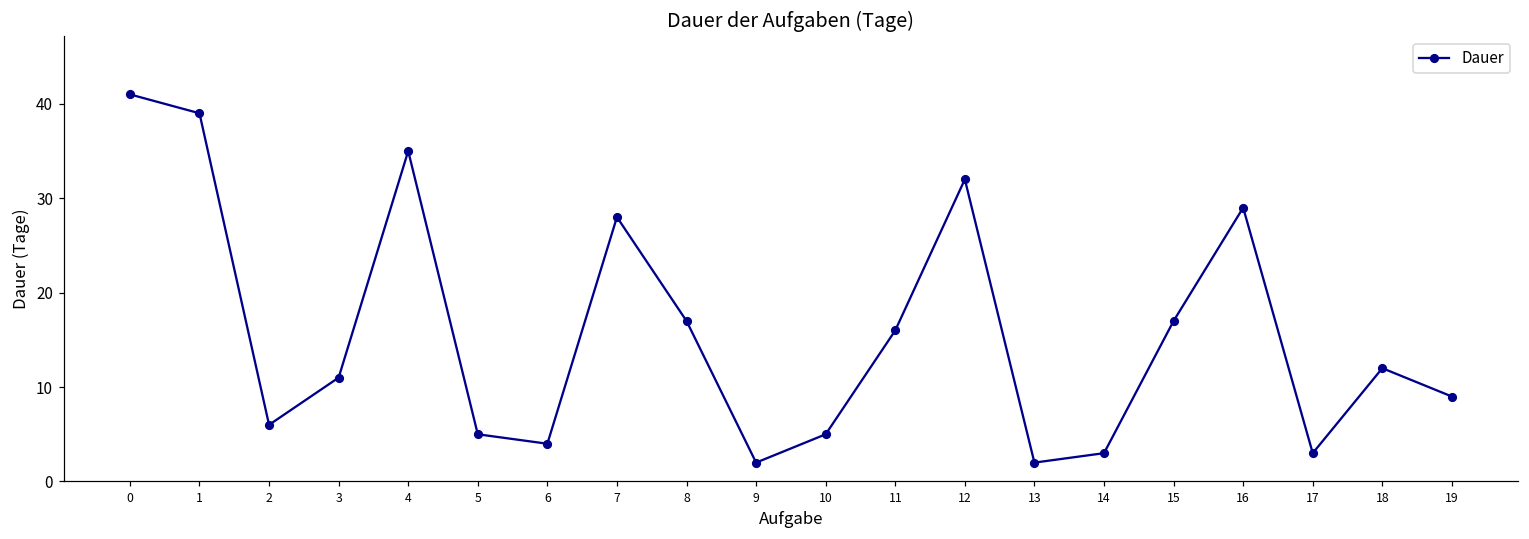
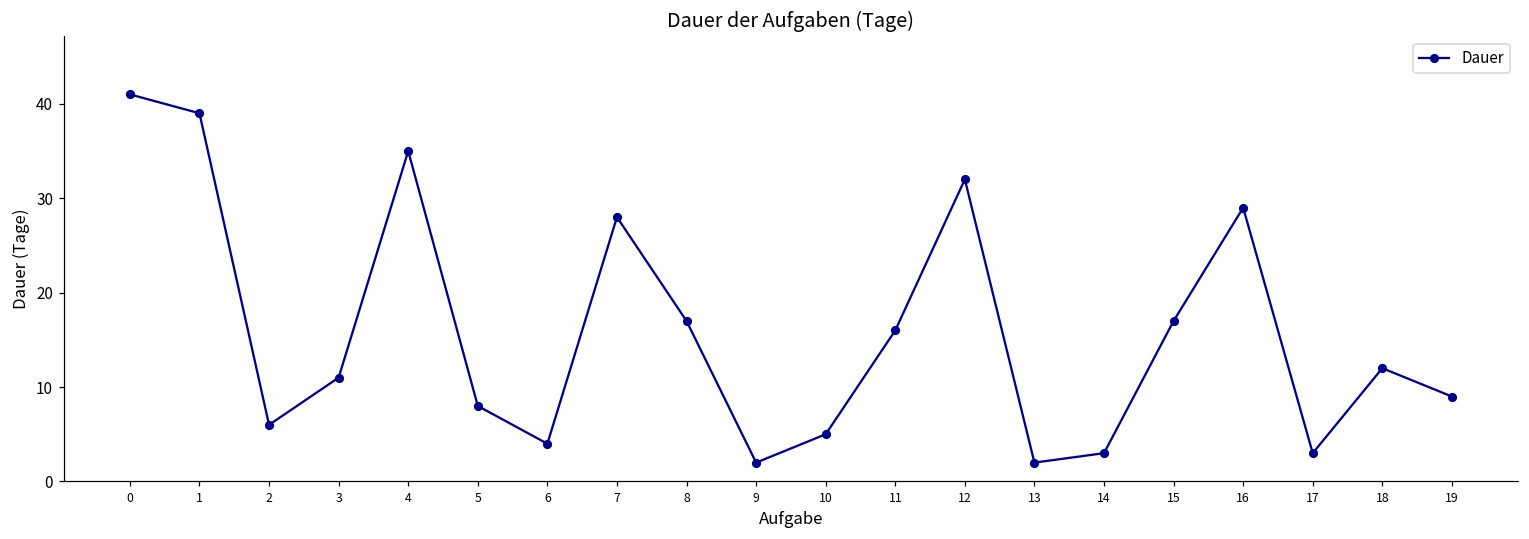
  {
    "0": 41,
    "1": 39,
    "2": 6,
    "3": 11,
    "4": 35,
-   "5": 5,
+   "5": 8,
    "6": 4,
    "7": 28,
    "8": 17,
    "9": 2,
    "10": 5,
    "11": 16,
    "12": 32,
    "13": 2,
    "14": 3,
    "15": 17,
    "16": 29,
    "17": 3,
    "18": 12,
    "19": 9
  }
